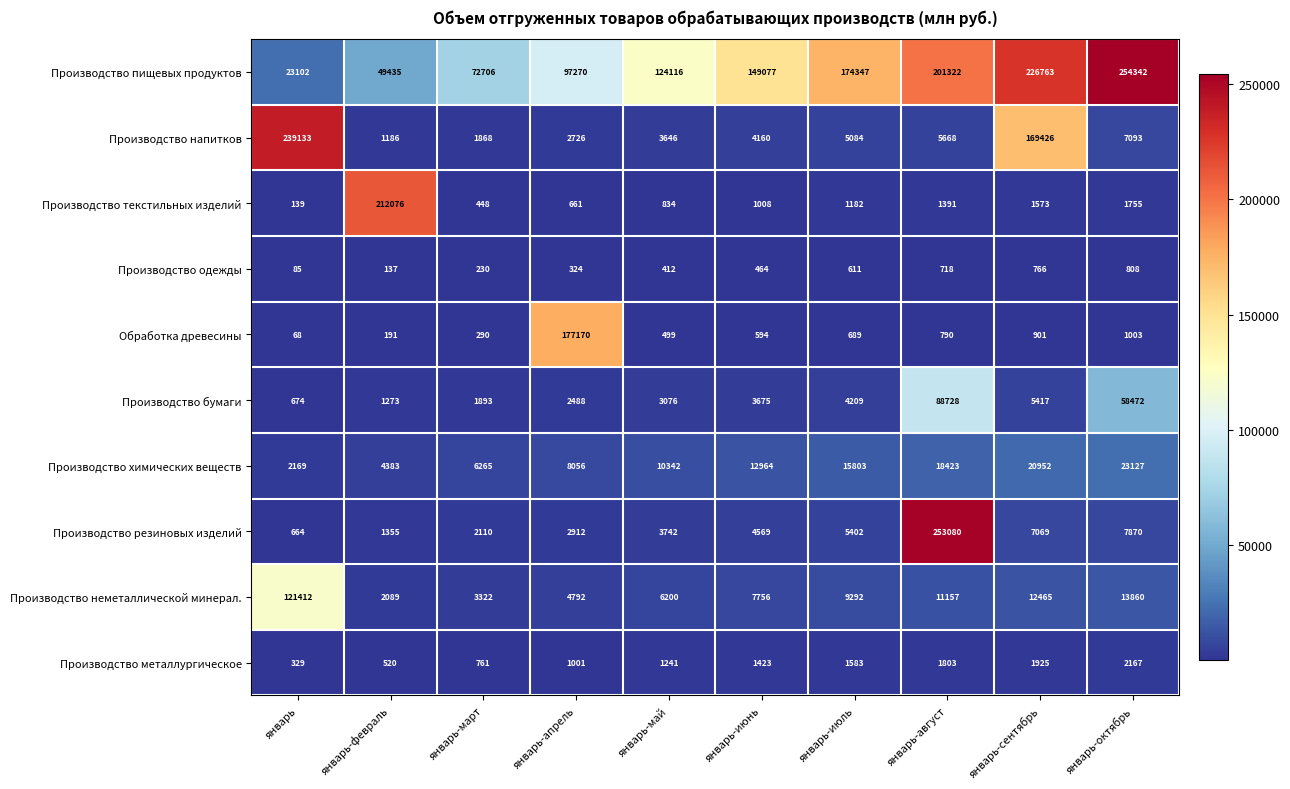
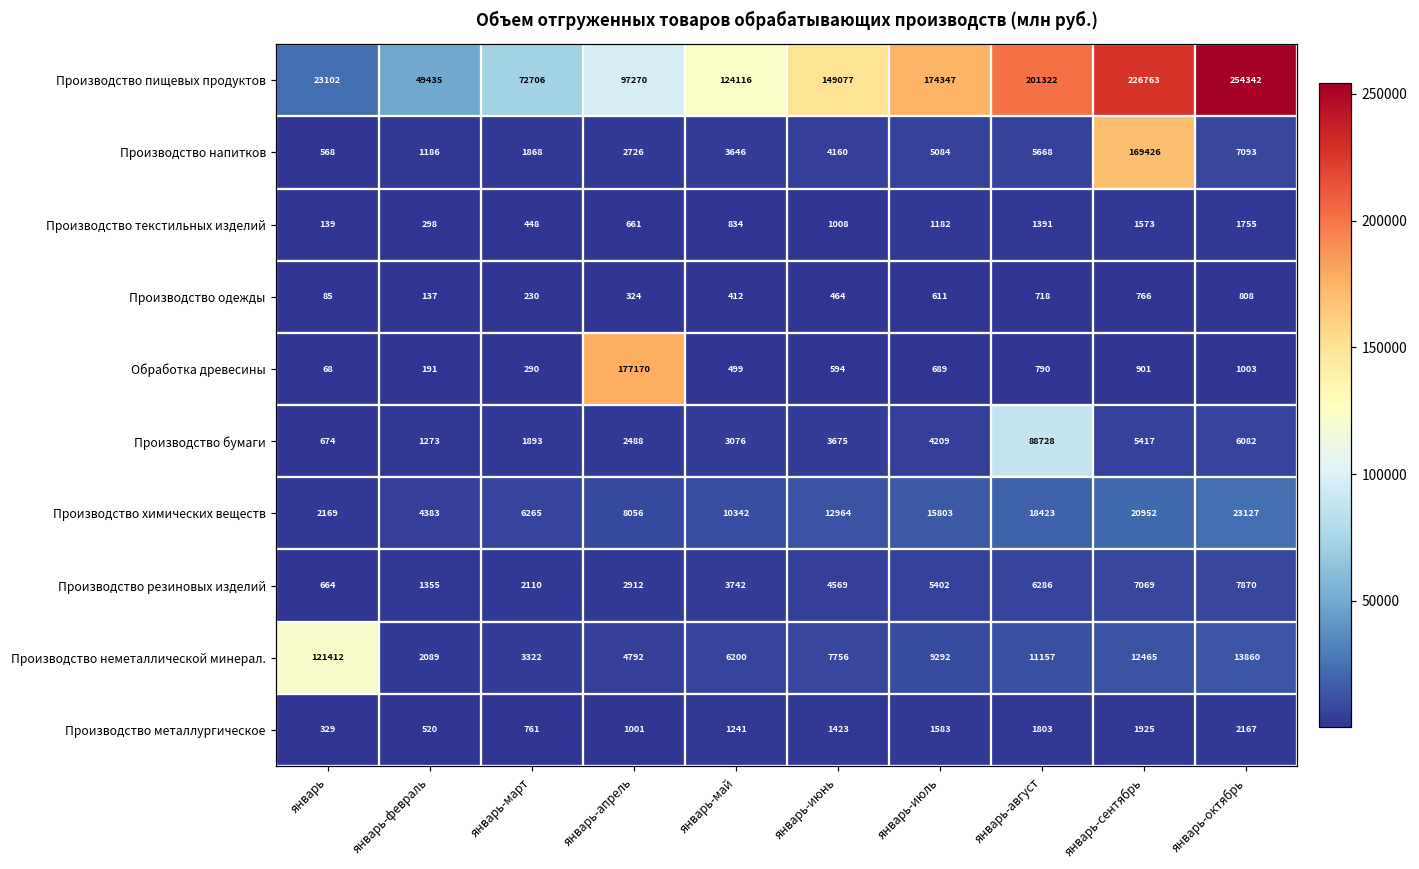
  {
    "Производство пищевых продуктов": {
      "январь": 23102,
      "январь-февраль": 49435,
      "январь-март": 72706,
      "январь-апрель": 97270,
      "январь-май": 124116,
      "январь-июнь": 149077,
      "январь-июль": 174347,
      "январь-август": 201322,
      "январь-сентябрь": 226763,
      "январь-октябрь": 254342
    },
    "Производство напитков": {
-     "январь": 239133,
+     "январь": 568,
      "январь-февраль": 1186,
      "январь-март": 1868,
      "январь-апрель": 2726,
      "январь-май": 3646,
      "январь-июнь": 4160,
      "январь-июль": 5084,
      "январь-август": 5668,
      "январь-сентябрь": 169426,
      "январь-октябрь": 7093
    },
    "Производство текстильных изделий": {
      "январь": 139,
-     "январь-февраль": 212076,
+     "январь-февраль": 298,
      "январь-март": 448,
      "январь-апрель": 661,
      "январь-май": 834,
      "январь-июнь": 1008,
      "январь-июль": 1182,
      "январь-август": 1391,
      "январь-сентябрь": 1573,
      "январь-октябрь": 1755
    },
    "Производство одежды": {
      "январь": 85,
      "январь-февраль": 137,
      "январь-март": 230,
      "январь-апрель": 324,
      "январь-май": 412,
      "январь-июнь": 464,
      "январь-июль": 611,
      "январь-август": 718,
      "январь-сентябрь": 766,
      "январь-октябрь": 808
    },
    "Обработка древесины": {
      "январь": 68,
      "январь-февраль": 191,
      "январь-март": 290,
      "январь-апрель": 177170,
      "январь-май": 499,
      "январь-июнь": 594,
      "январь-июль": 689,
      "январь-август": 790,
      "январь-сентябрь": 901,
      "январь-октябрь": 1003
    },
    "Производство бумаги": {
      "январь": 674,
      "январь-февраль": 1273,
      "январь-март": 1893,
      "январь-апрель": 2488,
      "январь-май": 3076,
      "январь-июнь": 3675,
      "январь-июль": 4209,
      "январь-август": 88728,
      "январь-сентябрь": 5417,
-     "январь-октябрь": 58472
+     "январь-октябрь": 6082
    },
    "Производство химических веществ": {
      "январь": 2169,
      "январь-февраль": 4383,
      "январь-март": 6265,
      "январь-апрель": 8056,
      "январь-май": 10342,
      "январь-июнь": 12964,
      "январь-июль": 15803,
      "январь-август": 18423,
      "январь-сентябрь": 20952,
      "январь-октябрь": 23127
    },
    "Производство резиновых изделий": {
      "январь": 664,
      "январь-февраль": 1355,
      "январь-март": 2110,
      "январь-апрель": 2912,
      "январь-май": 3742,
      "январь-июнь": 4569,
      "январь-июль": 5402,
-     "январь-август": 253080,
+     "январь-август": 6286,
      "январь-сентябрь": 7069,
      "январь-октябрь": 7870
    },
    "Производство неметаллической минерал.": {
      "январь": 121412,
      "январь-февраль": 2089,
      "январь-март": 3322,
      "январь-апрель": 4792,
      "январь-май": 6200,
      "январь-июнь": 7756,
      "январь-июль": 9292,
      "январь-август": 11157,
      "январь-сентябрь": 12465,
      "январь-октябрь": 13860
    },
    "Производство металлургическое": {
      "январь": 329,
      "январь-февраль": 520,
      "январь-март": 761,
      "январь-апрель": 1001,
      "январь-май": 1241,
      "январь-июнь": 1423,
      "январь-июль": 1583,
      "январь-август": 1803,
      "январь-сентябрь": 1925,
      "январь-октябрь": 2167
    }
  }
